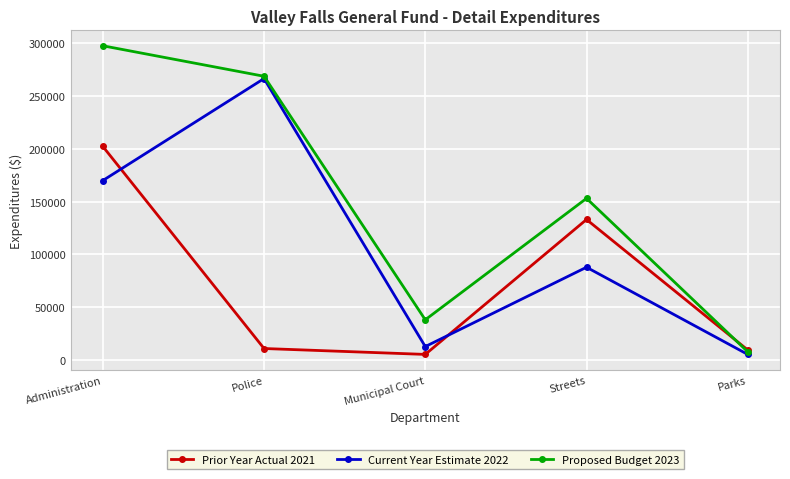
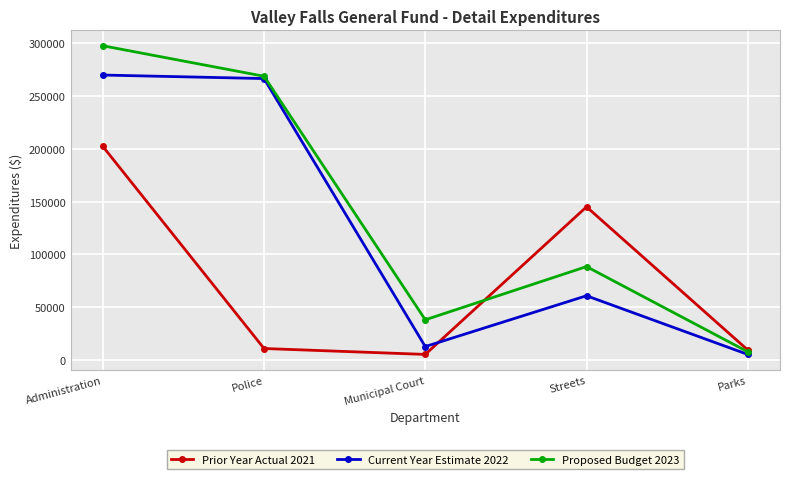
  {
    "Prior Year Actual 2021": {
      "Administration": 202000,
      "Police": 11000,
      "Municipal Court": 6000,
-     "Streets": 133000
+     "Streets": 145000
    },
    "Current Year Estimate 2022": {
-     "Administration": 170000,
+     "Administration": 269000,
      "Municipal Court": 13000,
-     "Streets": 88000,
+     "Streets": 61000,
      "Parks": 6000
    },
    "Proposed Budget 2023": {
      "Administration": 297000,
      "Municipal Court": 38000,
-     "Streets": 153000
+     "Streets": 89000
    }
  }
